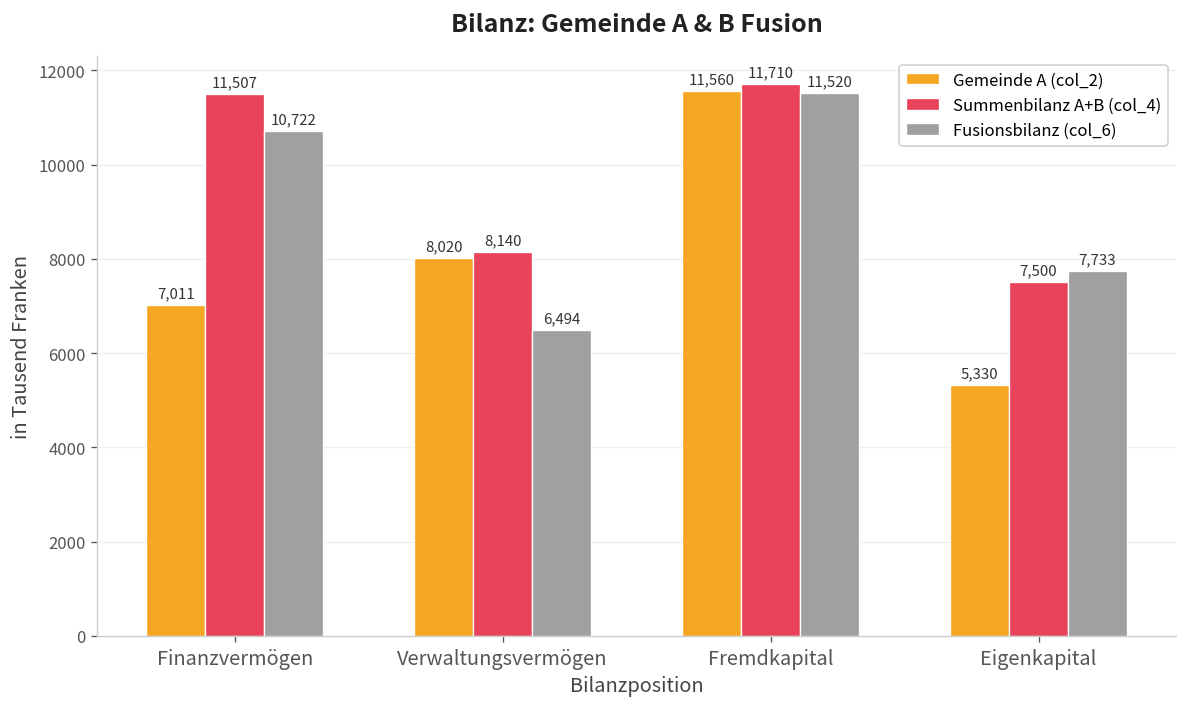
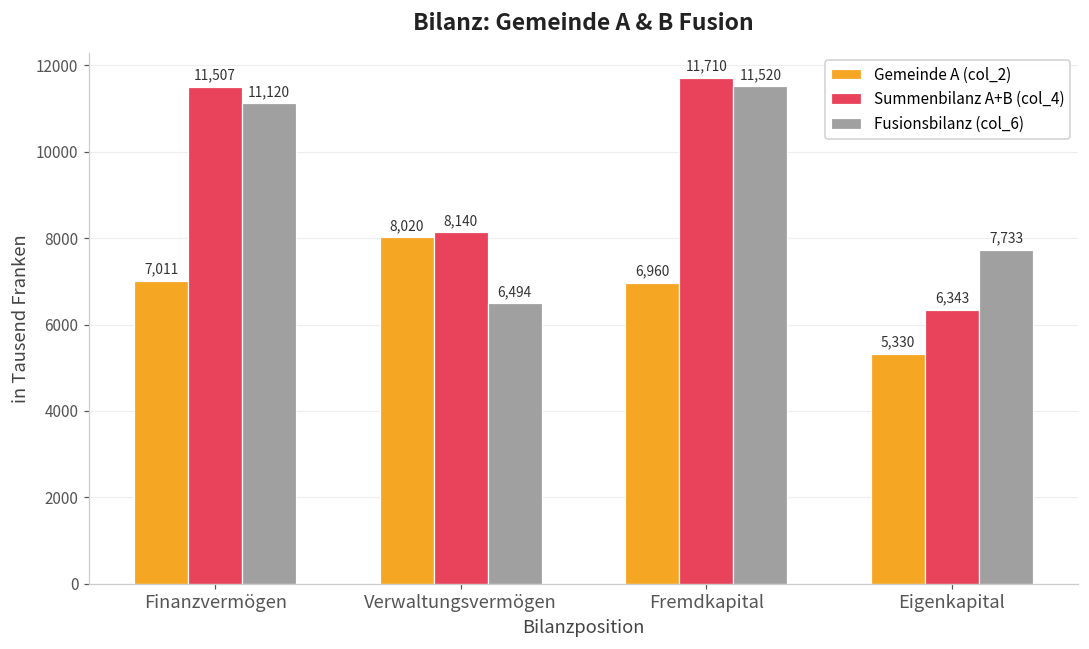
  {
    "Gemeinde A (col_2)": {
      "Finanzvermögen": "7,011",
      "Verwaltungsvermögen": "8,020",
-     "Fremdkapital": "11,560",
+     "Fremdkapital": "6,960",
      "Eigenkapital": "5,330"
    },
    "Summenbilanz A+B (col_4)": {
      "Finanzvermögen": "11,507",
      "Verwaltungsvermögen": "8,140",
      "Fremdkapital": "11,710",
-     "Eigenkapital": "7,500"
+     "Eigenkapital": "6,343"
    },
    "Fusionsbilanz (col_6)": {
-     "Finanzvermögen": "10,722",
+     "Finanzvermögen": "11,120",
      "Verwaltungsvermögen": "6,494",
      "Fremdkapital": "11,520",
      "Eigenkapital": "7,733"
    }
  }
